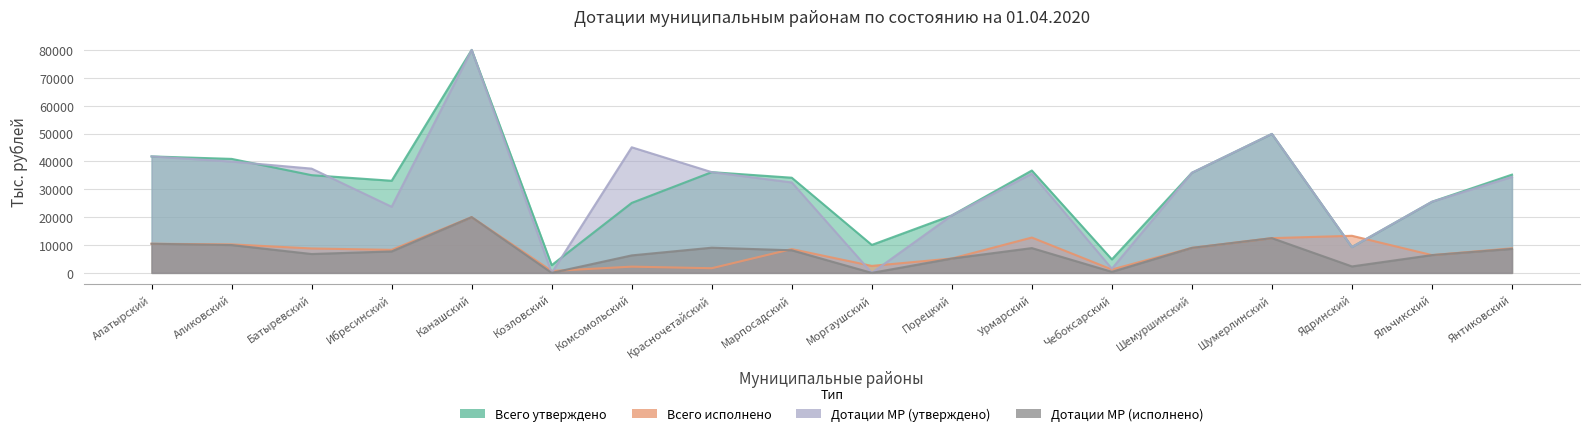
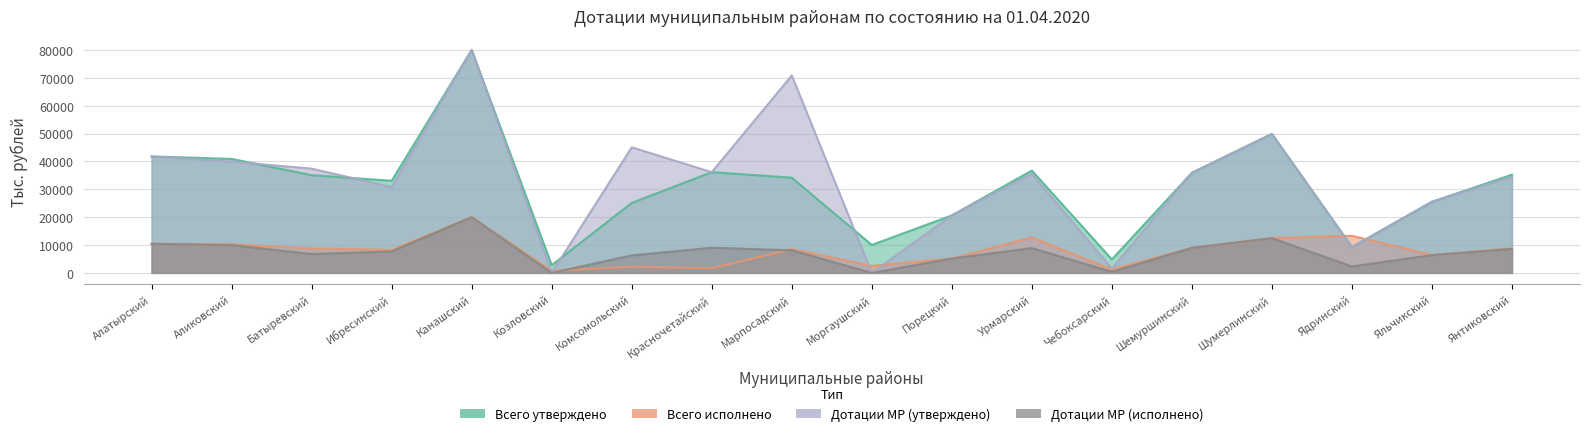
  {
    "Всего исполнено": {
      "Батыревский": 9000,
      "Комсомольский": 2000,
      "Красночетайский": 2000,
      "Моргаушский": 3000,
      "Урмарский": 13000,
      "Ядринский": 13000
    },
    "Дотации МР (утверждено)": {
      "Аликовский": 40000,
      "Батыревский": 37000,
-     "Ибресинский": 24000,
+     "Ибресинский": 31000,
      "Комсомольский": 45000,
-     "Марпосадский": 32000,
+     "Марпосадский": 71000,
      "Урмарский": 36000
    }
  }
